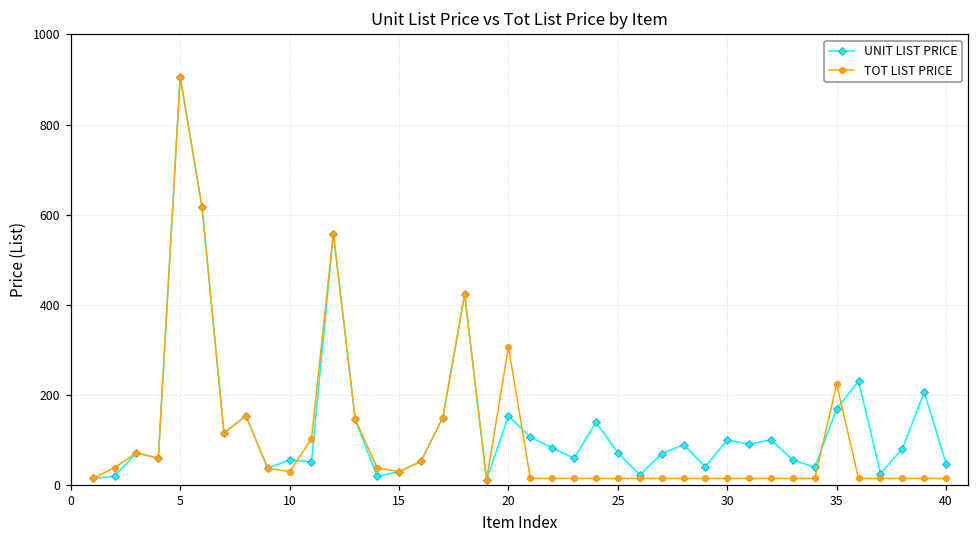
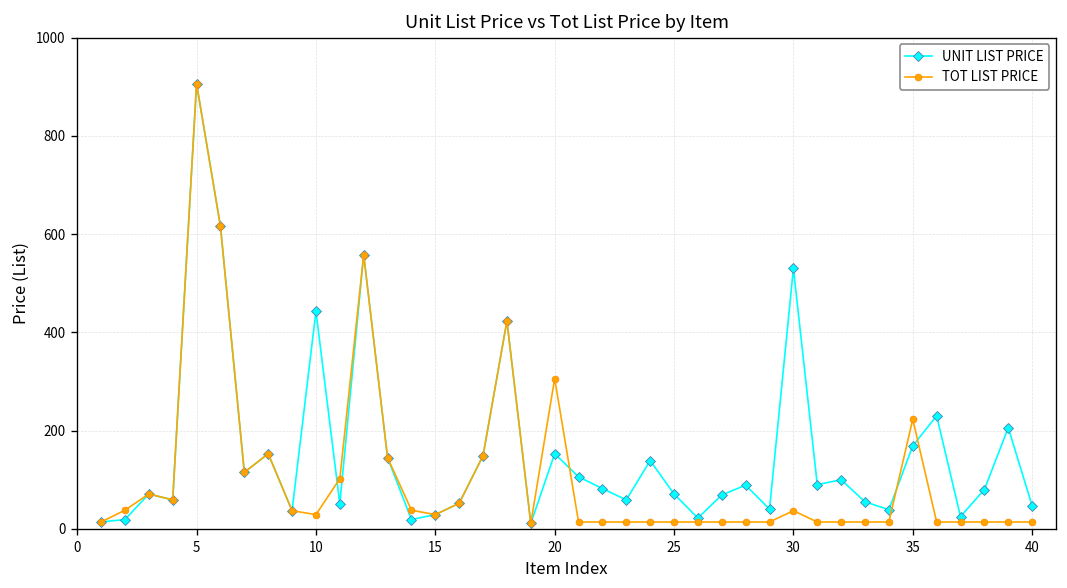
  {
    "UNIT LIST PRICE": {
-     "10": 60,
+     "10": 440,
      "20": 150,
      "25": 70,
-     "30": 100,
+     "30": 530,
      "35": 170,
      "40": 50
    },
    "TOT LIST PRICE": {
      "10": 30,
      "20": 310,
      "25": 10,
-     "30": 10,
+     "30": 40,
      "35": 220,
      "40": 10
    }
  }
